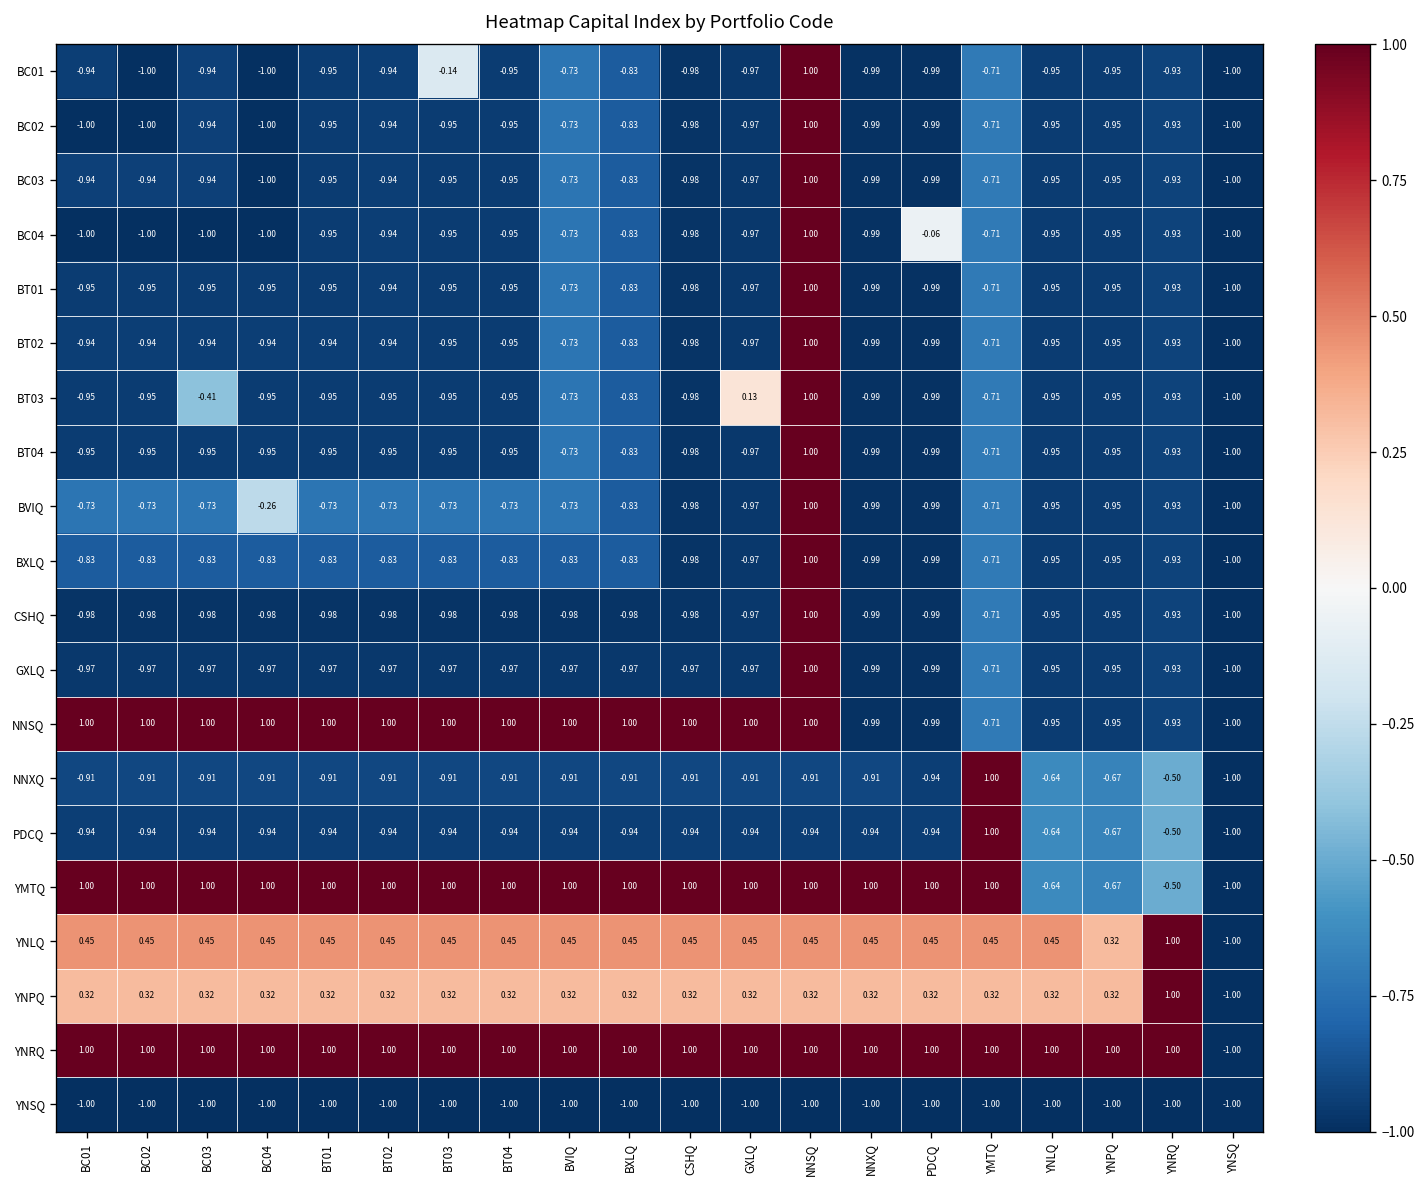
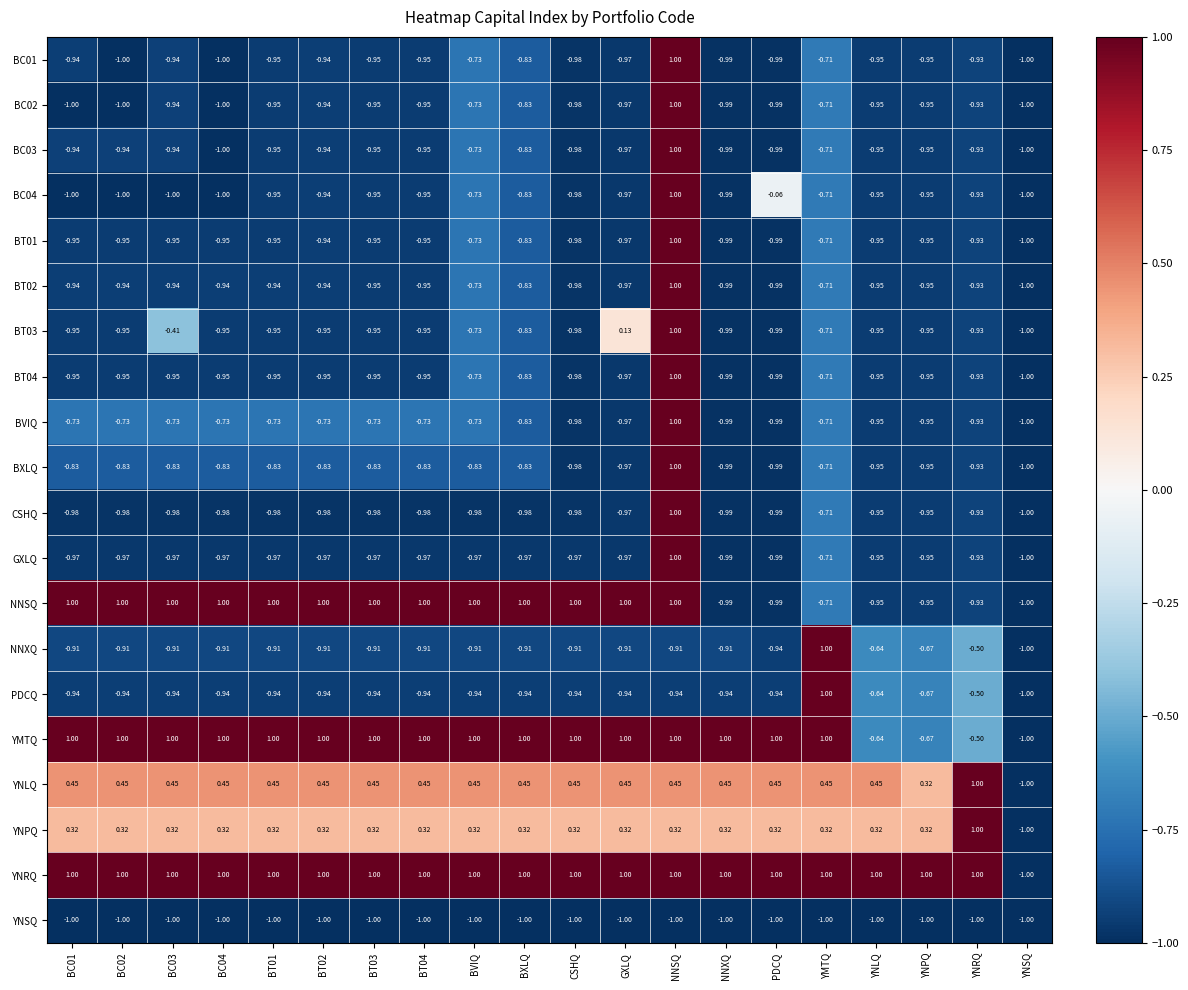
  {
    "BC01": {
      "BC01": -0.94,
      "BC02": -1.00,
      "BC03": -0.94,
      "BC04": -1.00,
      "BT01": -0.95,
      "BT02": -0.94,
-     "BT03": -0.14,
+     "BT03": -0.95,
      "BT04": -0.95,
      "BVIQ": -0.73,
      "BXLQ": -0.83,
      "CSHQ": -0.98,
      "GXLQ": -0.97,
      "NNSQ": 1.00,
      "NNXQ": -0.99,
      "PDCQ": -0.99,
      "YMTQ": -0.71,
      "YNLQ": -0.95,
      "YNPQ": -0.95,
      "YNRQ": -0.93,
      "YNSQ": -1.00
    },
    "BVIQ": {
      "BC01": -0.73,
      "BC02": -0.73,
      "BC03": -0.73,
-     "BC04": -0.26,
+     "BC04": -0.73,
      "BT01": -0.73,
      "BT02": -0.73,
      "BT03": -0.73,
      "BT04": -0.73,
      "BVIQ": -0.73,
      "BXLQ": -0.83,
      "CSHQ": -0.98,
      "GXLQ": -0.97,
      "NNSQ": 1.00,
      "NNXQ": -0.99,
      "PDCQ": -0.99,
      "YMTQ": -0.71,
      "YNLQ": -0.95,
      "YNPQ": -0.95,
      "YNRQ": -0.93,
      "YNSQ": -1.00
    }
  }
